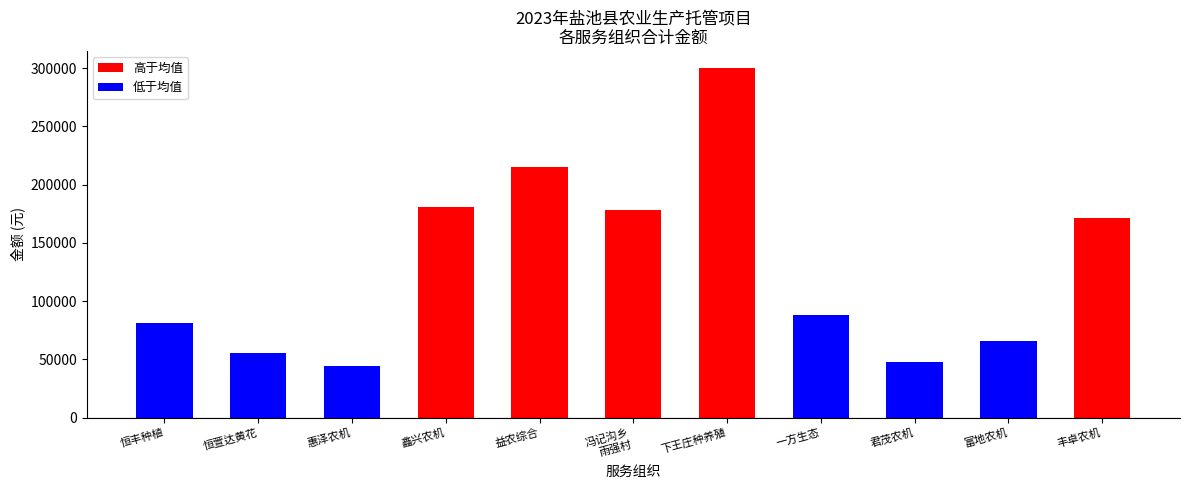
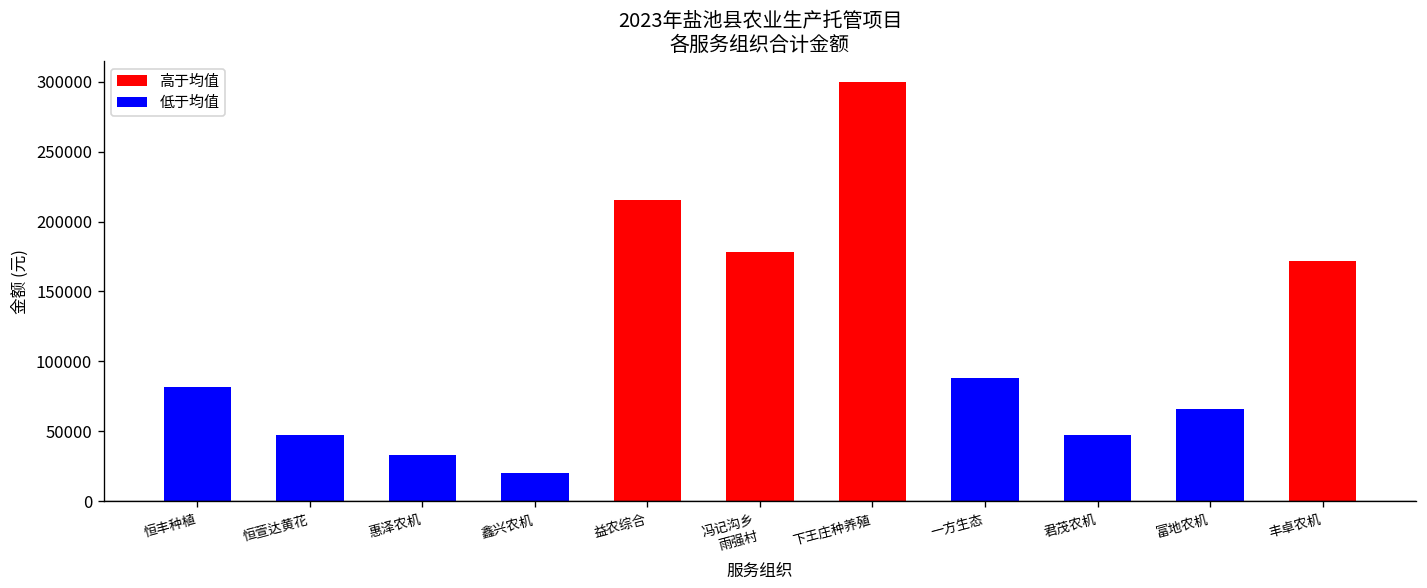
  {
    "恒丰种植": 82000,
-   "恒萱达黄花": 55000,
-   "惠泽农机": 44000,
-   "鑫兴农机": 181000,
+   "恒萱达黄花": 48000,
+   "惠泽农机": 33000,
+   "鑫兴农机": 20000,
    "益农综合": 215000,
    "冯记沟乡 雨强村": 178000,
    "下王庄种养殖": 300000,
    "一方生态": 88000,
    "君茂农机": 48000,
    "富地农机": 66000,
    "丰卓农机": 172000
  }
